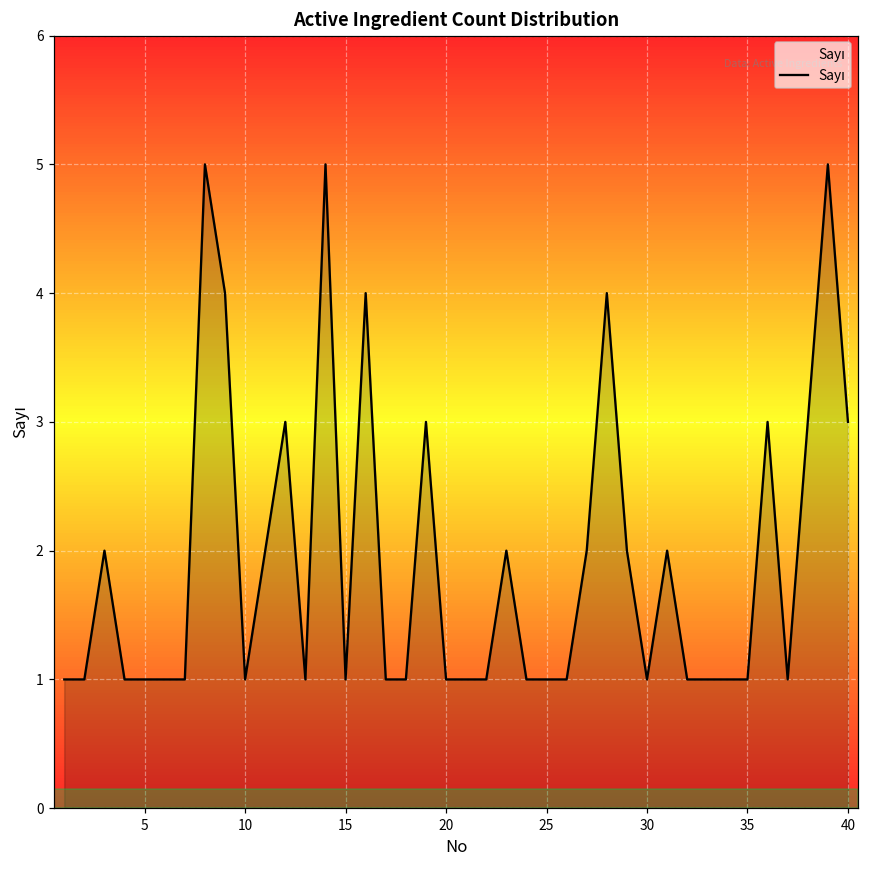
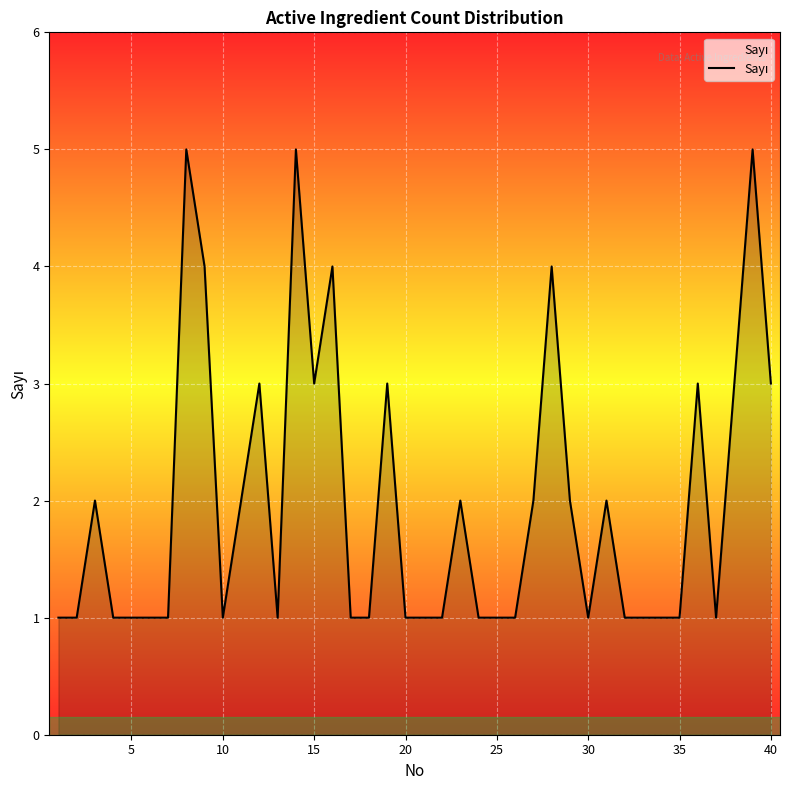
  {
    "5": 1,
    "10": 1,
-   "15": 1,
+   "15": 3,
    "20": 1,
    "25": 1,
    "30": 1,
    "35": 1,
    "40": 3
  }
